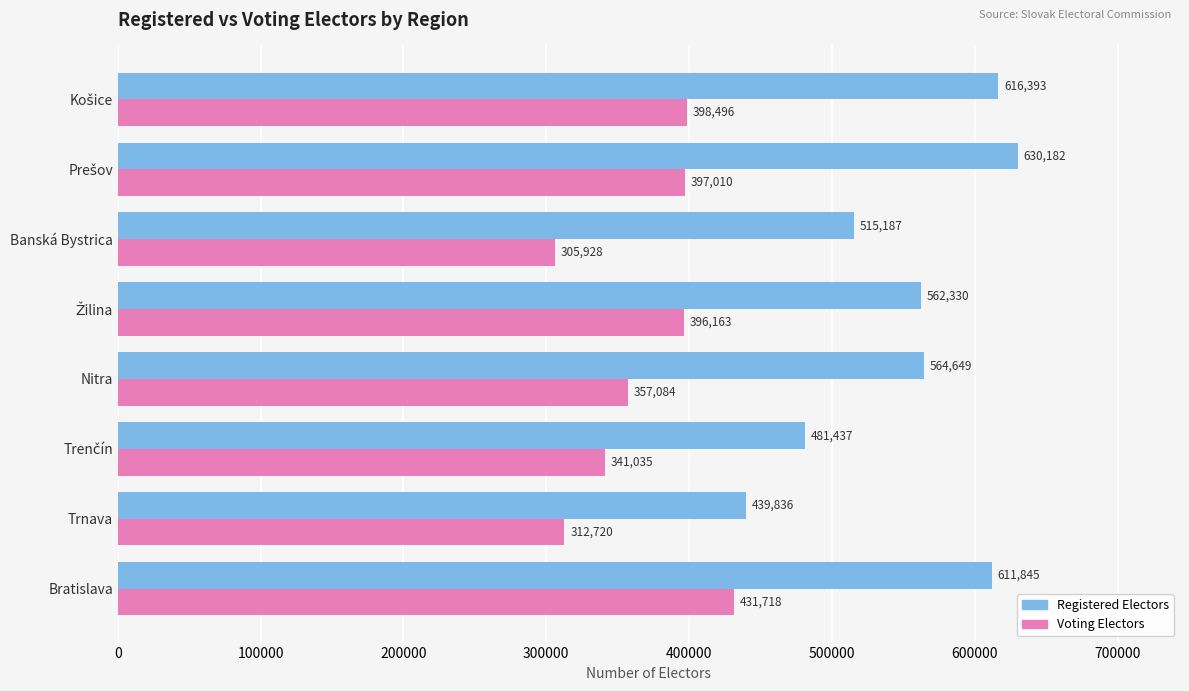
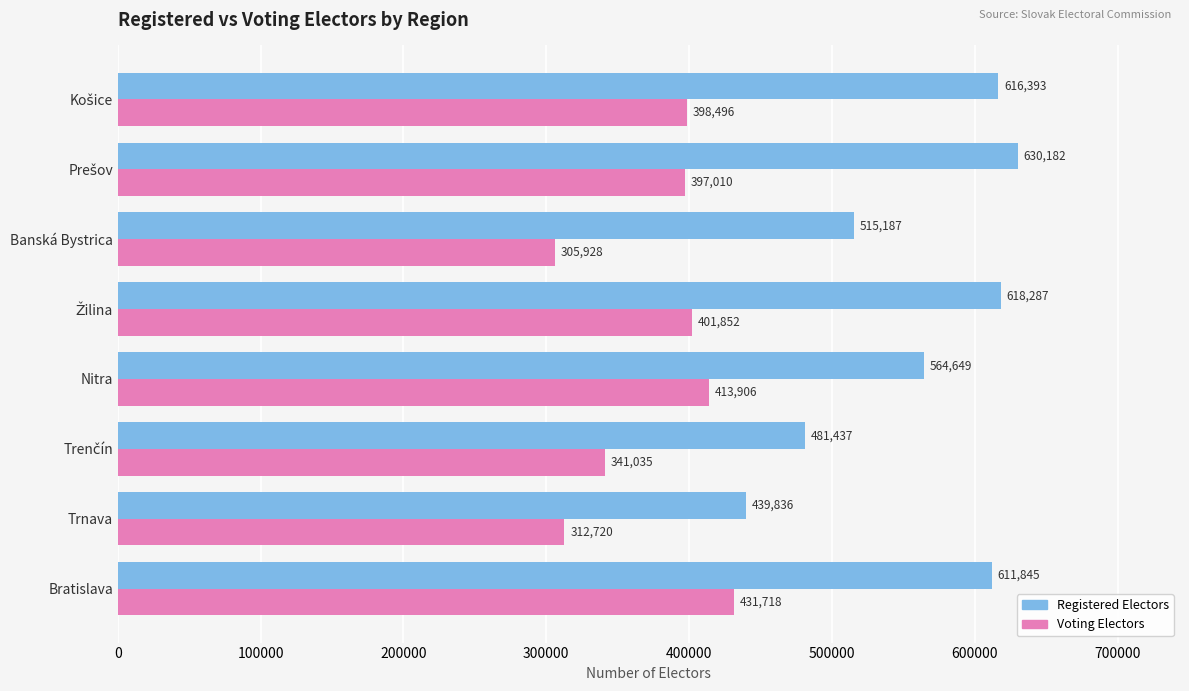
  {
    "Registered Electors": {
      "Košice": "616,393",
      "Prešov": "630,182",
      "Banská Bystrica": "515,187",
-     "Žilina": "562,330",
+     "Žilina": "618,287",
      "Nitra": "564,649",
      "Trenčín": "481,437",
      "Trnava": "439,836",
      "Bratislava": "611,845"
    },
    "Voting Electors": {
      "Košice": "398,496",
      "Prešov": "397,010",
      "Banská Bystrica": "305,928",
-     "Žilina": "396,163",
-     "Nitra": "357,084",
+     "Žilina": "401,852",
+     "Nitra": "413,906",
      "Trenčín": "341,035",
      "Trnava": "312,720",
      "Bratislava": "431,718"
    }
  }
